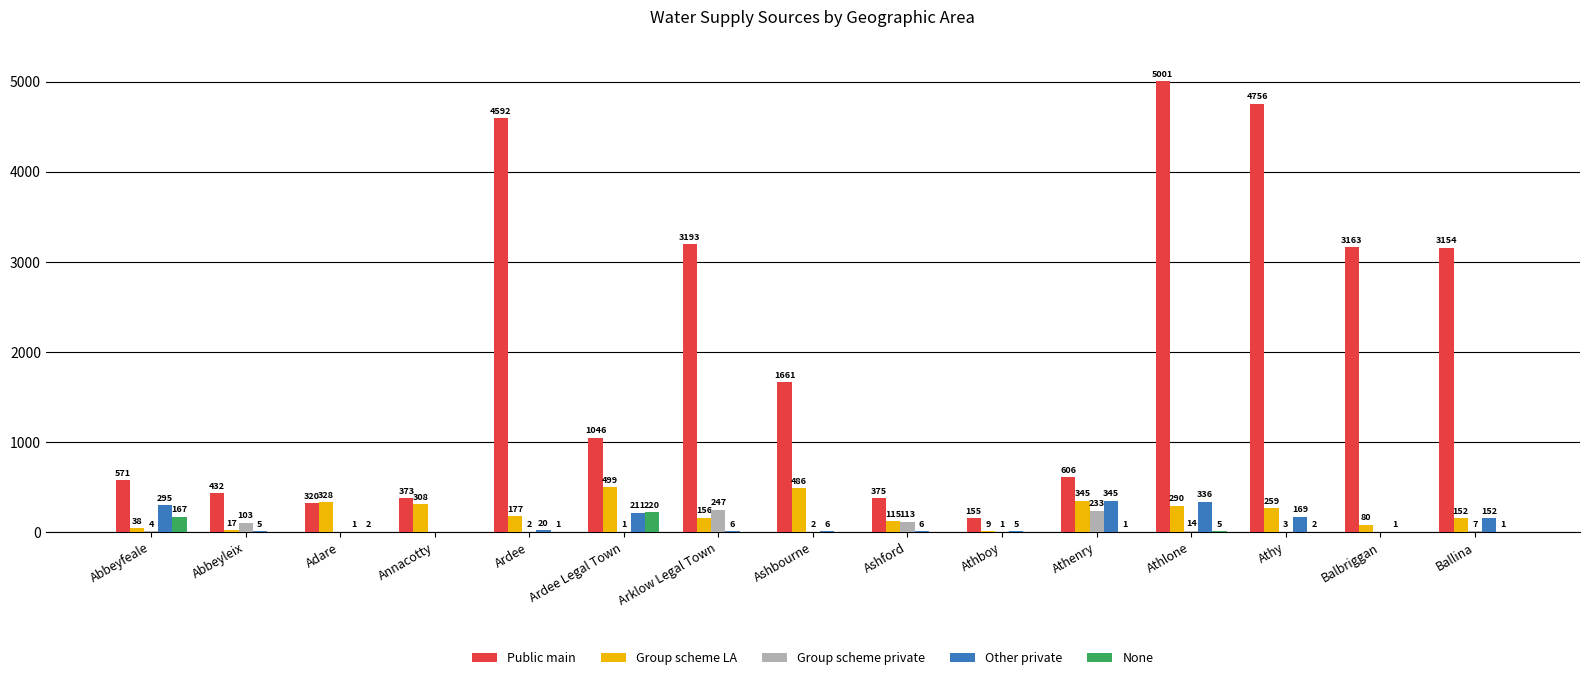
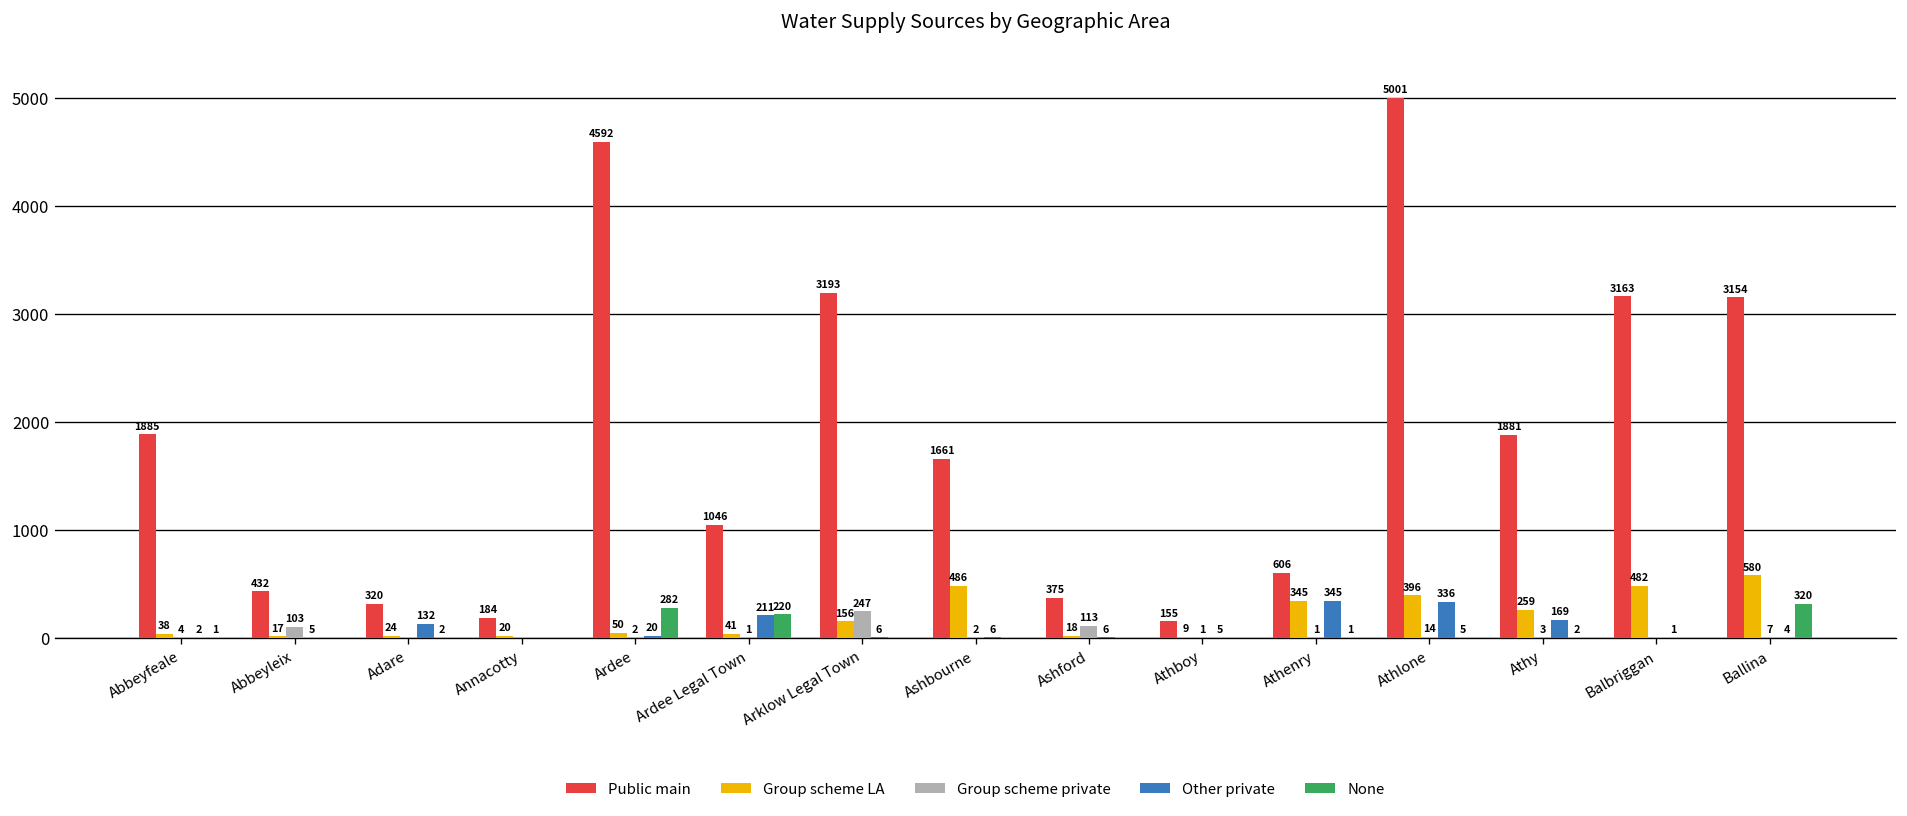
  {
    "Public main": {
-     "Abbeyfeale": 571,
+     "Abbeyfeale": 1885,
      "Abbeyleix": 432,
      "Adare": 320,
-     "Annacotty": 373,
+     "Annacotty": 184,
      "Ardee": 4592,
      "Ardee Legal Town": 1046,
      "Arklow Legal Town": 3193,
      "Ashbourne": 1661,
      "Ashford": 375,
      "Athboy": 155,
      "Athenry": 606,
      "Athlone": 5001,
-     "Athy": 4756,
+     "Athy": 1881,
      "Balbriggan": 3163,
      "Ballina": 3154
    },
    "Group scheme LA": {
      "Abbeyfeale": 38,
      "Abbeyleix": 17,
-     "Adare": 328,
-     "Annacotty": 308,
-     "Ardee": 177,
-     "Ardee Legal Town": 499,
+     "Adare": 24,
+     "Annacotty": 20,
+     "Ardee": 50,
+     "Ardee Legal Town": 41,
      "Arklow Legal Town": 156,
      "Ashbourne": 486,
-     "Ashford": 115,
+     "Ashford": 18,
      "Athboy": 9,
      "Athenry": 345,
-     "Athlone": 290,
+     "Athlone": 396,
      "Athy": 259,
-     "Balbriggan": 80,
-     "Ballina": 152
+     "Balbriggan": 482,
+     "Ballina": 580
    },
    "Group scheme private": {
      "Abbeyfeale": 4,
      "Abbeyleix": 103,
      "Ardee": 2,
      "Ardee Legal Town": 1,
      "Arklow Legal Town": 247,
      "Ashbourne": 2,
      "Ashford": 113,
      "Athboy": 1,
-     "Athenry": 233,
+     "Athenry": 1,
      "Athlone": 14,
      "Athy": 3,
      "Ballina": 7
    },
    "Other private": {
-     "Abbeyfeale": 295,
+     "Abbeyfeale": 2,
      "Abbeyleix": 5,
-     "Adare": 1,
+     "Adare": 132,
      "Ardee": 20,
      "Ardee Legal Town": 211,
      "Arklow Legal Town": 6,
      "Ashbourne": 6,
      "Ashford": 6,
      "Athboy": 5,
      "Athenry": 345,
      "Athlone": 336,
      "Athy": 169,
      "Balbriggan": 1,
-     "Ballina": 152
+     "Ballina": 4
    },
    "None": {
-     "Abbeyfeale": 167,
+     "Abbeyfeale": 1,
      "Adare": 2,
-     "Ardee": 1,
+     "Ardee": 282,
      "Ardee Legal Town": 220,
      "Athenry": 1,
      "Athlone": 5,
      "Athy": 2,
-     "Ballina": 1
+     "Ballina": 320
    }
  }
